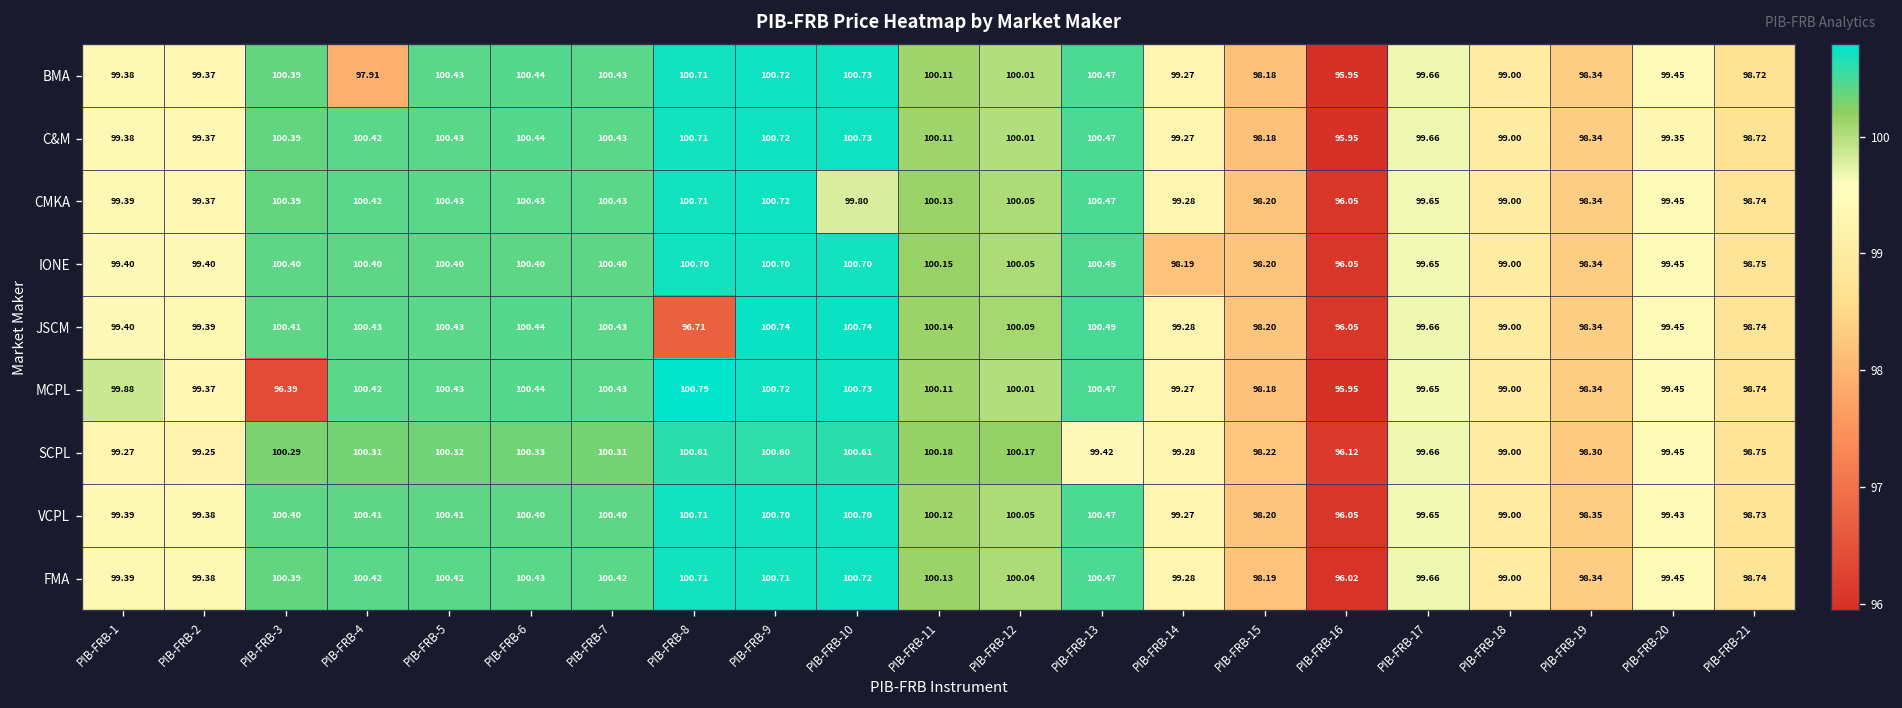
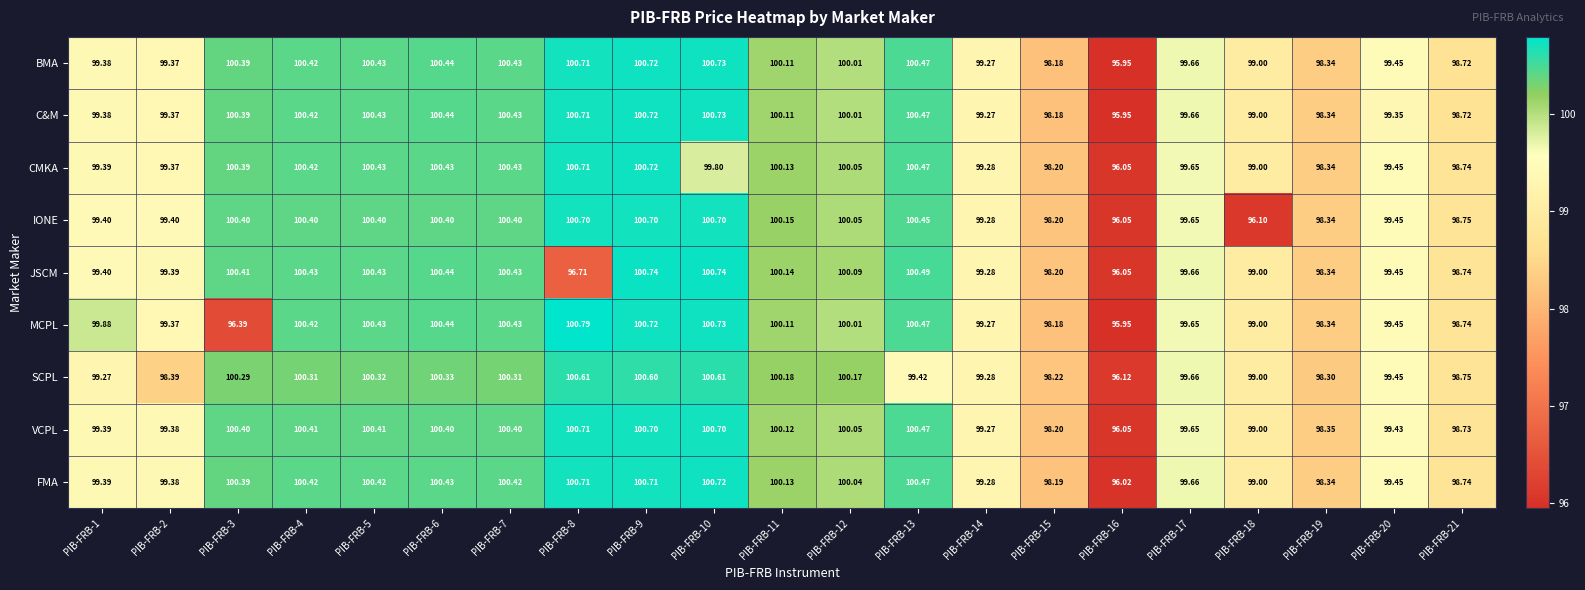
  {
    "BMA": {
      "PIB-FRB-1": 99.38,
      "PIB-FRB-2": 99.37,
      "PIB-FRB-3": 100.39,
-     "PIB-FRB-4": 97.91,
+     "PIB-FRB-4": 100.42,
      "PIB-FRB-5": 100.43,
      "PIB-FRB-6": 100.44,
      "PIB-FRB-7": 100.43,
      "PIB-FRB-8": 100.71,
      "PIB-FRB-9": 100.72,
      "PIB-FRB-10": 100.73,
      "PIB-FRB-11": 100.11,
      "PIB-FRB-12": 100.01,
      "PIB-FRB-13": 100.47,
      "PIB-FRB-14": 99.27,
      "PIB-FRB-15": 98.18,
      "PIB-FRB-16": 95.95,
      "PIB-FRB-17": 99.66,
      "PIB-FRB-18": 99.00,
      "PIB-FRB-19": 98.34,
      "PIB-FRB-20": 99.45,
      "PIB-FRB-21": 98.72
    },
    "C&M": {
      "PIB-FRB-1": 99.38,
      "PIB-FRB-2": 99.37,
      "PIB-FRB-3": 100.39,
      "PIB-FRB-4": 100.42,
      "PIB-FRB-5": 100.43,
      "PIB-FRB-6": 100.44,
      "PIB-FRB-7": 100.43,
      "PIB-FRB-8": 100.71,
      "PIB-FRB-9": 100.72,
      "PIB-FRB-10": 100.73,
      "PIB-FRB-11": 100.11,
      "PIB-FRB-12": 100.01,
      "PIB-FRB-13": 100.47,
      "PIB-FRB-14": 99.27,
      "PIB-FRB-15": 98.18,
      "PIB-FRB-16": 95.95,
      "PIB-FRB-17": 99.66,
      "PIB-FRB-18": 99.00,
      "PIB-FRB-19": 98.34,
      "PIB-FRB-20": 99.35,
      "PIB-FRB-21": 98.72
    },
    "CMKA": {
      "PIB-FRB-1": 99.39,
      "PIB-FRB-2": 99.37,
      "PIB-FRB-3": 100.39,
      "PIB-FRB-4": 100.42,
      "PIB-FRB-5": 100.43,
      "PIB-FRB-6": 100.43,
      "PIB-FRB-7": 100.43,
      "PIB-FRB-8": 100.71,
      "PIB-FRB-9": 100.72,
      "PIB-FRB-10": 99.80,
      "PIB-FRB-11": 100.13,
      "PIB-FRB-12": 100.05,
      "PIB-FRB-13": 100.47,
      "PIB-FRB-14": 99.28,
      "PIB-FRB-15": 98.20,
      "PIB-FRB-16": 96.05,
      "PIB-FRB-17": 99.65,
      "PIB-FRB-18": 99.00,
      "PIB-FRB-19": 98.34,
      "PIB-FRB-20": 99.45,
      "PIB-FRB-21": 98.74
    },
    "IONE": {
      "PIB-FRB-1": 99.40,
      "PIB-FRB-2": 99.40,
      "PIB-FRB-3": 100.40,
      "PIB-FRB-4": 100.40,
      "PIB-FRB-5": 100.40,
      "PIB-FRB-6": 100.40,
      "PIB-FRB-7": 100.40,
      "PIB-FRB-8": 100.70,
      "PIB-FRB-9": 100.70,
      "PIB-FRB-10": 100.70,
      "PIB-FRB-11": 100.15,
      "PIB-FRB-12": 100.05,
      "PIB-FRB-13": 100.45,
-     "PIB-FRB-14": 98.19,
+     "PIB-FRB-14": 99.28,
      "PIB-FRB-15": 98.20,
      "PIB-FRB-16": 96.05,
      "PIB-FRB-17": 99.65,
-     "PIB-FRB-18": 99.00,
+     "PIB-FRB-18": 96.10,
      "PIB-FRB-19": 98.34,
      "PIB-FRB-20": 99.45,
      "PIB-FRB-21": 98.75
    },
    "JSCM": {
      "PIB-FRB-1": 99.40,
      "PIB-FRB-2": 99.39,
      "PIB-FRB-3": 100.41,
      "PIB-FRB-4": 100.43,
      "PIB-FRB-5": 100.43,
      "PIB-FRB-6": 100.44,
      "PIB-FRB-7": 100.43,
      "PIB-FRB-8": 96.71,
      "PIB-FRB-9": 100.74,
      "PIB-FRB-10": 100.74,
      "PIB-FRB-11": 100.14,
      "PIB-FRB-12": 100.09,
      "PIB-FRB-13": 100.49,
      "PIB-FRB-14": 99.28,
      "PIB-FRB-15": 98.20,
      "PIB-FRB-16": 96.05,
      "PIB-FRB-17": 99.66,
      "PIB-FRB-18": 99.00,
      "PIB-FRB-19": 98.34,
      "PIB-FRB-20": 99.45,
      "PIB-FRB-21": 98.74
    },
    "MCPL": {
      "PIB-FRB-1": 99.88,
      "PIB-FRB-2": 99.37,
      "PIB-FRB-3": 96.39,
      "PIB-FRB-4": 100.42,
      "PIB-FRB-5": 100.43,
      "PIB-FRB-6": 100.44,
      "PIB-FRB-7": 100.43,
      "PIB-FRB-8": 100.79,
      "PIB-FRB-9": 100.72,
      "PIB-FRB-10": 100.73,
      "PIB-FRB-11": 100.11,
      "PIB-FRB-12": 100.01,
      "PIB-FRB-13": 100.47,
      "PIB-FRB-14": 99.27,
      "PIB-FRB-15": 98.18,
      "PIB-FRB-16": 95.95,
      "PIB-FRB-17": 99.65,
      "PIB-FRB-18": 99.00,
      "PIB-FRB-19": 98.34,
      "PIB-FRB-20": 99.45,
      "PIB-FRB-21": 98.74
    },
    "SCPL": {
      "PIB-FRB-1": 99.27,
-     "PIB-FRB-2": 99.25,
+     "PIB-FRB-2": 98.39,
      "PIB-FRB-3": 100.29,
      "PIB-FRB-4": 100.31,
      "PIB-FRB-5": 100.32,
      "PIB-FRB-6": 100.33,
      "PIB-FRB-7": 100.31,
      "PIB-FRB-8": 100.61,
      "PIB-FRB-9": 100.60,
      "PIB-FRB-10": 100.61,
      "PIB-FRB-11": 100.18,
      "PIB-FRB-12": 100.17,
      "PIB-FRB-13": 99.42,
      "PIB-FRB-14": 99.28,
      "PIB-FRB-15": 98.22,
      "PIB-FRB-16": 96.12,
      "PIB-FRB-17": 99.66,
      "PIB-FRB-18": 99.00,
      "PIB-FRB-19": 98.30,
      "PIB-FRB-20": 99.45,
      "PIB-FRB-21": 98.75
    },
    "VCPL": {
      "PIB-FRB-1": 99.39,
      "PIB-FRB-2": 99.38,
      "PIB-FRB-3": 100.40,
      "PIB-FRB-4": 100.41,
      "PIB-FRB-5": 100.41,
      "PIB-FRB-6": 100.40,
      "PIB-FRB-7": 100.40,
      "PIB-FRB-8": 100.71,
      "PIB-FRB-9": 100.70,
      "PIB-FRB-10": 100.70,
      "PIB-FRB-11": 100.12,
      "PIB-FRB-12": 100.05,
      "PIB-FRB-13": 100.47,
      "PIB-FRB-14": 99.27,
      "PIB-FRB-15": 98.20,
      "PIB-FRB-16": 96.05,
      "PIB-FRB-17": 99.65,
      "PIB-FRB-18": 99.00,
      "PIB-FRB-19": 98.35,
      "PIB-FRB-20": 99.43,
      "PIB-FRB-21": 98.73
    },
    "FMA": {
      "PIB-FRB-1": 99.39,
      "PIB-FRB-2": 99.38,
      "PIB-FRB-3": 100.39,
      "PIB-FRB-4": 100.42,
      "PIB-FRB-5": 100.42,
      "PIB-FRB-6": 100.43,
      "PIB-FRB-7": 100.42,
      "PIB-FRB-8": 100.71,
      "PIB-FRB-9": 100.71,
      "PIB-FRB-10": 100.72,
      "PIB-FRB-11": 100.13,
      "PIB-FRB-12": 100.04,
      "PIB-FRB-13": 100.47,
      "PIB-FRB-14": 99.28,
      "PIB-FRB-15": 98.19,
      "PIB-FRB-16": 96.02,
      "PIB-FRB-17": 99.66,
      "PIB-FRB-18": 99.00,
      "PIB-FRB-19": 98.34,
      "PIB-FRB-20": 99.45,
      "PIB-FRB-21": 98.74
    }
  }
